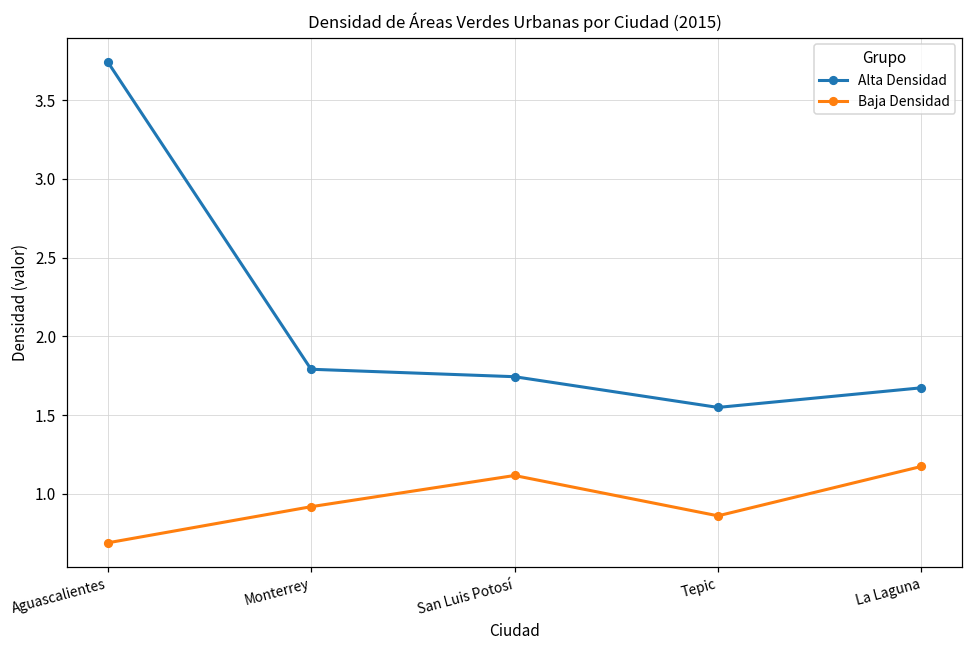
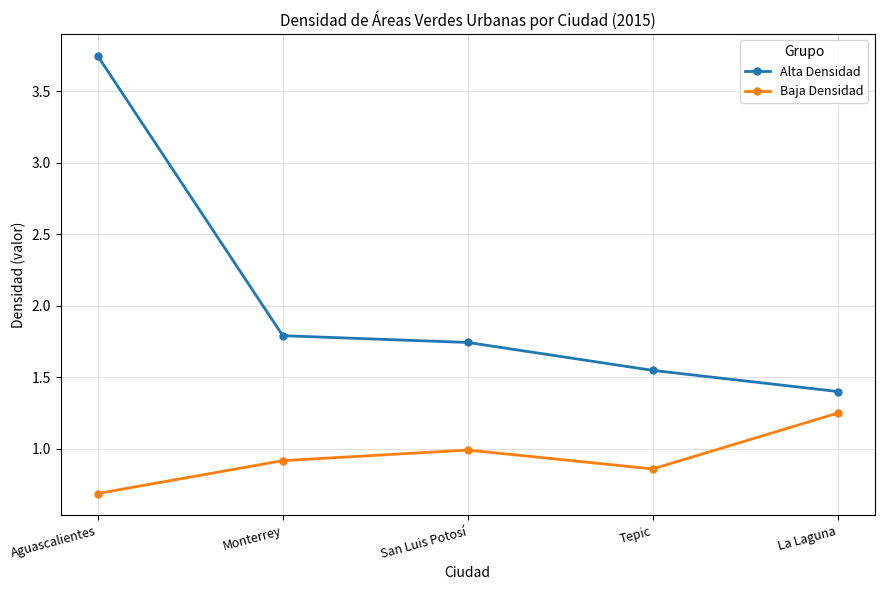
  {
    "Alta Densidad": {
      "Aguascalientes": 3.75,
      "Monterrey": 1.79,
      "San Luis Potosí": 1.74,
      "Tepic": 1.55,
-     "La Laguna": 1.67
+     "La Laguna": 1.40
    },
    "Baja Densidad": {
      "Aguascalientes": 0.69,
      "Monterrey": 0.92,
-     "San Luis Potosí": 1.12,
+     "San Luis Potosí": 0.99,
      "Tepic": 0.86,
-     "La Laguna": 1.17
+     "La Laguna": 1.25
    }
  }
